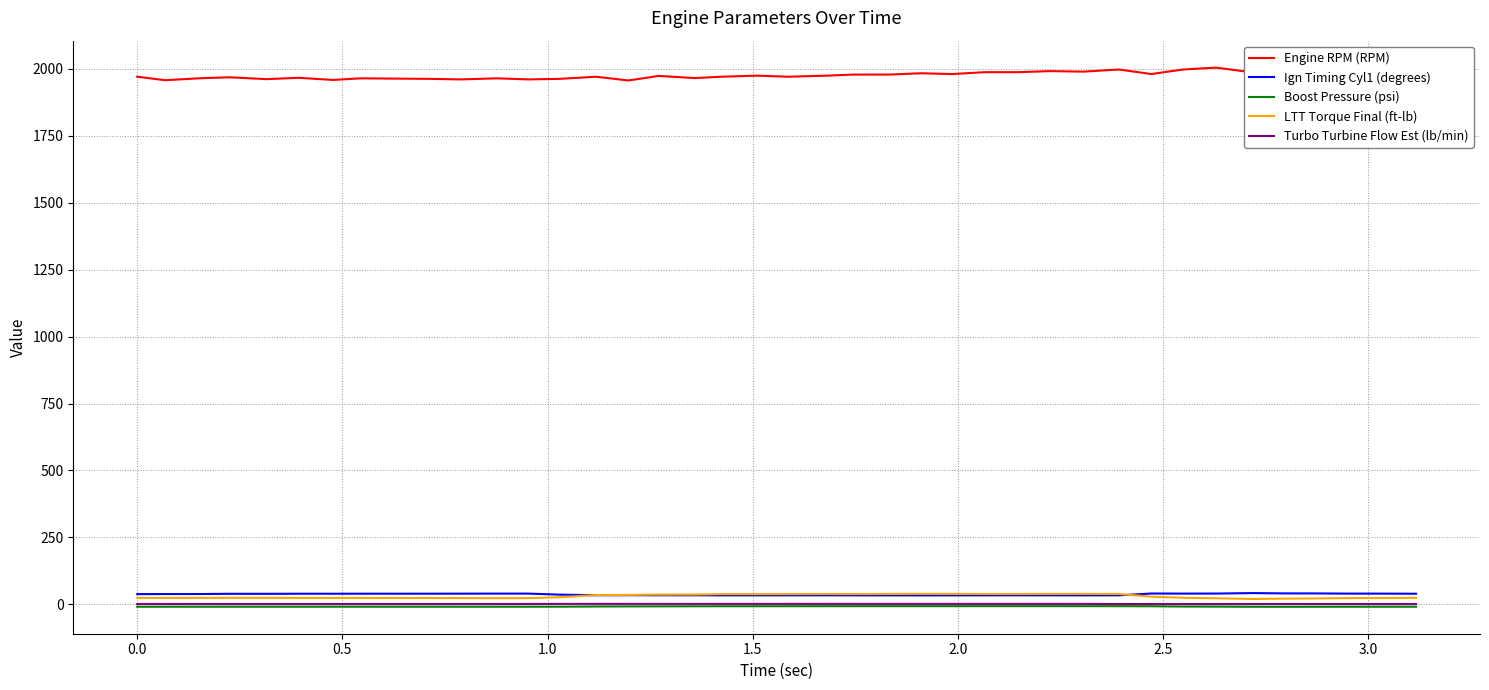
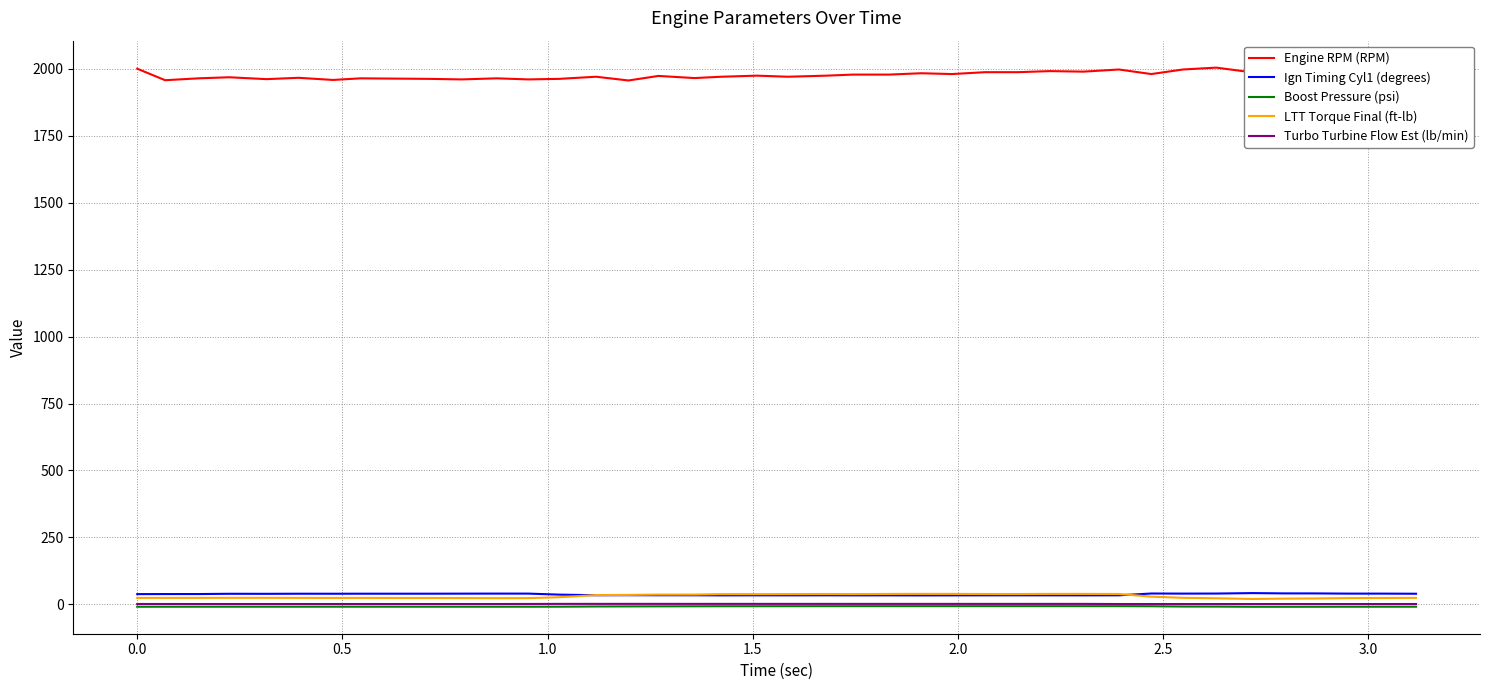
  {
    "Engine RPM (RPM)": {
-     "0.0": 1970
+     "0.0": 2000
    },
    "Ign Timing Cyl1 (degrees)": {
      "0.0": 40
    },
    "Boost Pressure (psi)": {
      "0.0": -10
    },
    "LTT Torque Final (ft-lb)": {
      "0.0": 20
    },
    "Turbo Turbine Flow Est (lb/min)": {
      "0.0": 0
    }
  }
